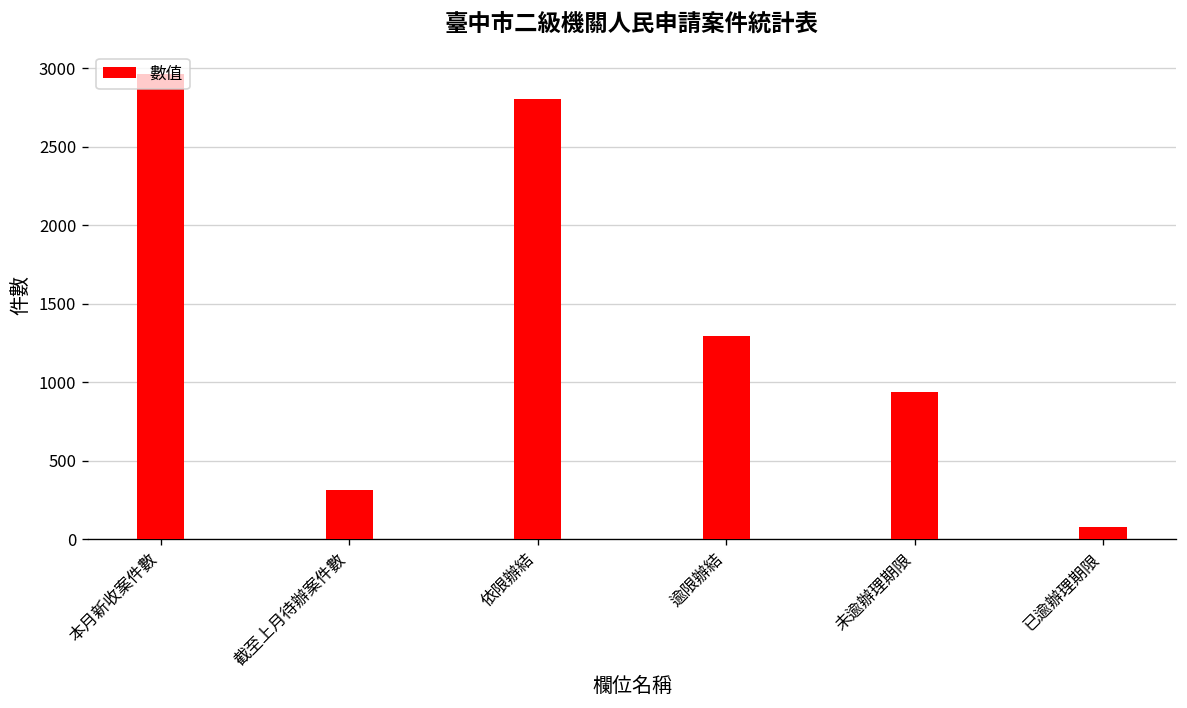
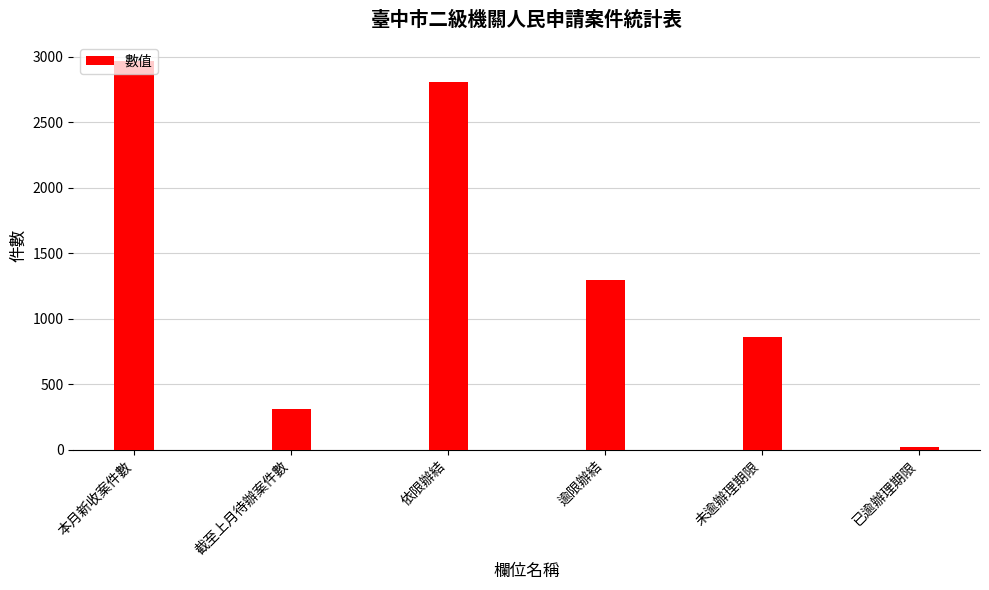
  {
    "截至上月待辦案件數": 310,
    "依限辦結": 2810,
    "逾限辦結": 1290,
-   "未逾辦理期限": 940,
-   "已逾辦理期限": 80
+   "未逾辦理期限": 860,
+   "已逾辦理期限": 20
  }
